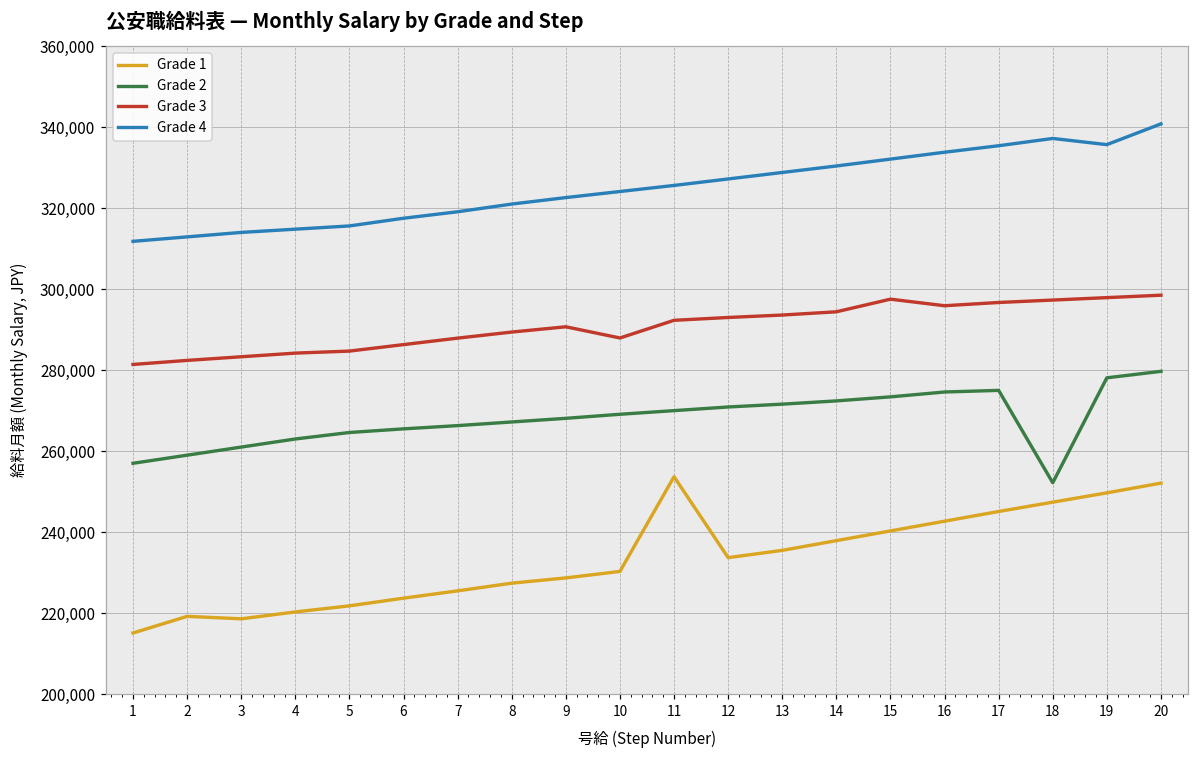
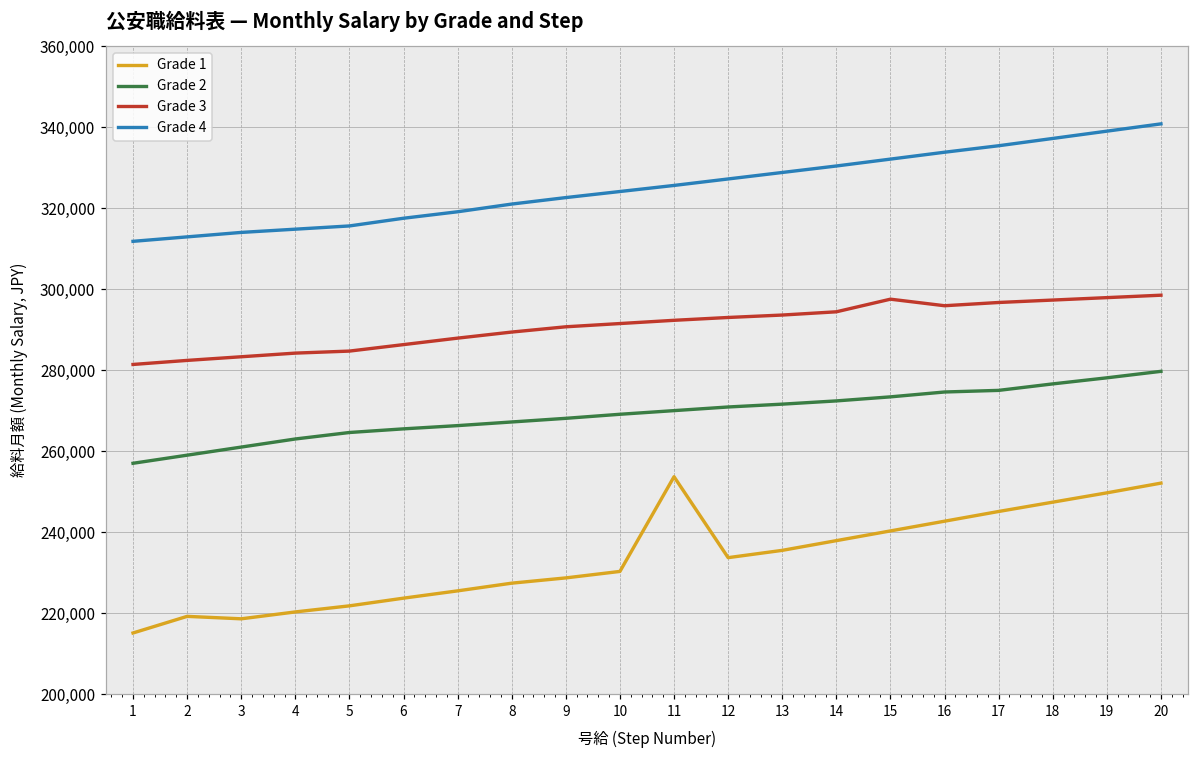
  {
    "Grade 1": {
      "1": "215,000",
      "2": "219,000",
      "3": "219,000",
      "4": "220,000",
      "5": "222,000",
      "6": "224,000",
      "7": "226,000",
      "8": "227,000",
      "9": "229,000",
      "10": "230,000",
      "11": "254,000",
      "12": "234,000",
      "13": "236,000",
      "14": "238,000",
      "15": "240,000",
      "16": "243,000",
      "17": "245,000",
      "18": "247,000",
      "19": "250,000",
      "20": "252,000"
    },
    "Grade 2": {
      "1": "257,000",
      "2": "259,000",
      "3": "261,000",
      "4": "263,000",
      "5": "265,000",
      "6": "266,000",
      "7": "266,000",
      "8": "267,000",
      "9": "268,000",
      "10": "269,000",
      "11": "270,000",
      "12": "271,000",
      "13": "272,000",
      "14": "272,000",
      "15": "273,000",
      "16": "275,000",
      "17": "275,000",
-     "18": "252,000",
+     "18": "277,000",
      "19": "278,000",
      "20": "280,000"
    },
    "Grade 3": {
      "1": "281,000",
      "2": "282,000",
      "3": "283,000",
      "4": "284,000",
      "5": "285,000",
      "6": "286,000",
      "7": "288,000",
      "8": "289,000",
      "9": "291,000",
-     "10": "288,000",
+     "10": "292,000",
      "11": "292,000",
      "12": "293,000",
      "13": "294,000",
      "14": "294,000",
      "15": "298,000",
      "16": "296,000",
      "17": "297,000",
      "18": "297,000",
      "19": "298,000",
      "20": "299,000"
    },
    "Grade 4": {
      "1": "312,000",
      "2": "313,000",
      "3": "314,000",
      "4": "315,000",
      "5": "316,000",
      "6": "318,000",
      "7": "319,000",
      "8": "321,000",
      "9": "323,000",
      "10": "324,000",
      "11": "326,000",
      "12": "327,000",
      "13": "329,000",
      "14": "330,000",
      "15": "332,000",
      "16": "334,000",
      "17": "335,000",
      "18": "337,000",
-     "19": "336,000",
+     "19": "339,000",
      "20": "341,000"
    }
  }
